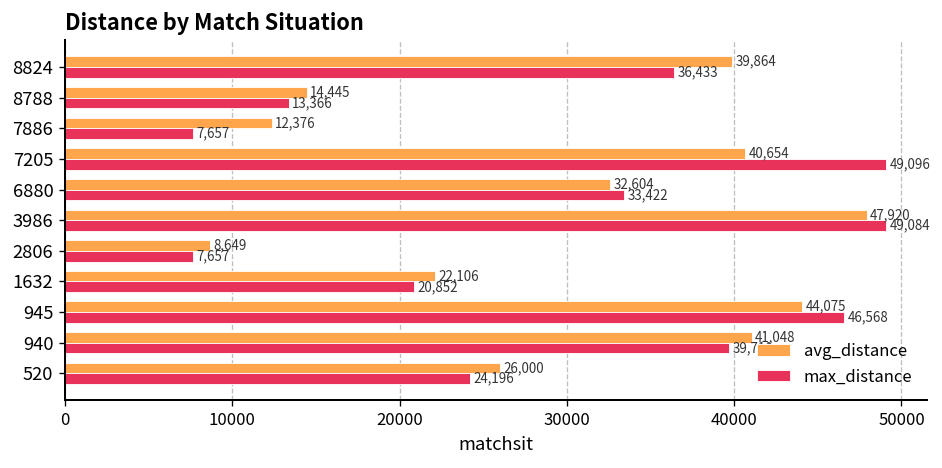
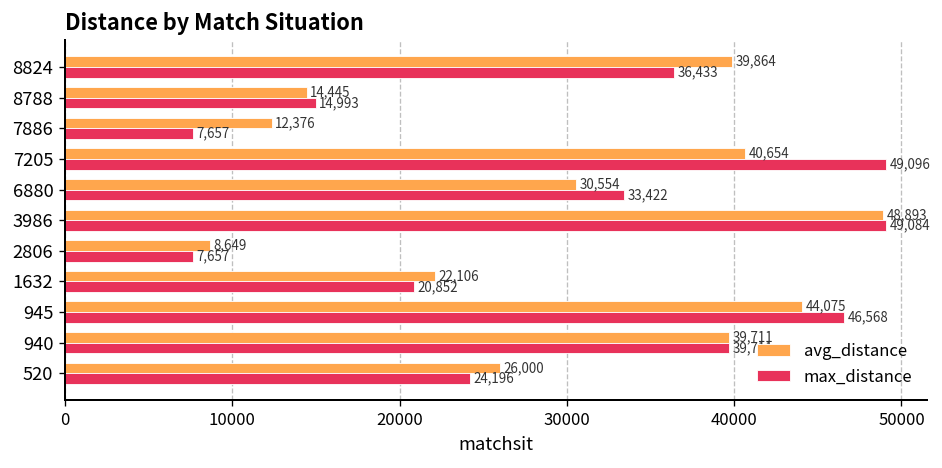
  {
    "avg_distance": {
      "8824": "39,864",
      "8788": "14,445",
      "7886": "12,376",
      "7205": "40,654",
-     "6880": "32,604",
-     "3986": "47,920",
+     "6880": "30,554",
+     "3986": "48,893",
      "2806": "8,649",
      "1632": "22,106",
      "945": "44,075",
-     "940": "41,048",
+     "940": "39,711",
      "520": "26,000"
    },
    "max_distance": {
      "8824": "36,433",
-     "8788": "13,366",
+     "8788": "14,993",
      "7886": "7,657",
      "7205": "49,096",
      "6880": "33,422",
      "3986": "49,084",
      "2806": "7,657",
      "1632": "20,852",
      "945": "46,568",
      "940": "39,711",
      "520": "24,196"
    }
  }
